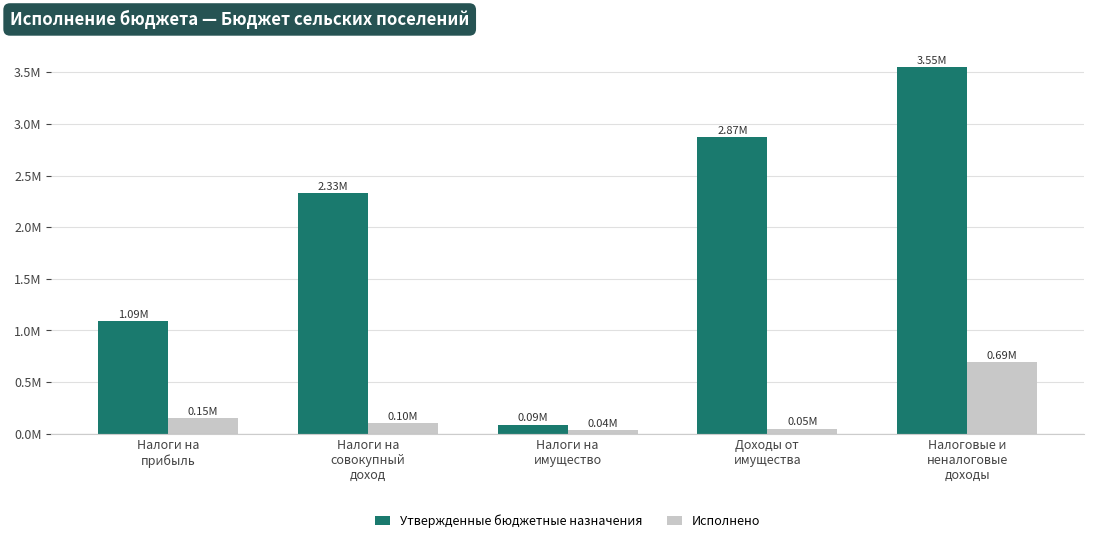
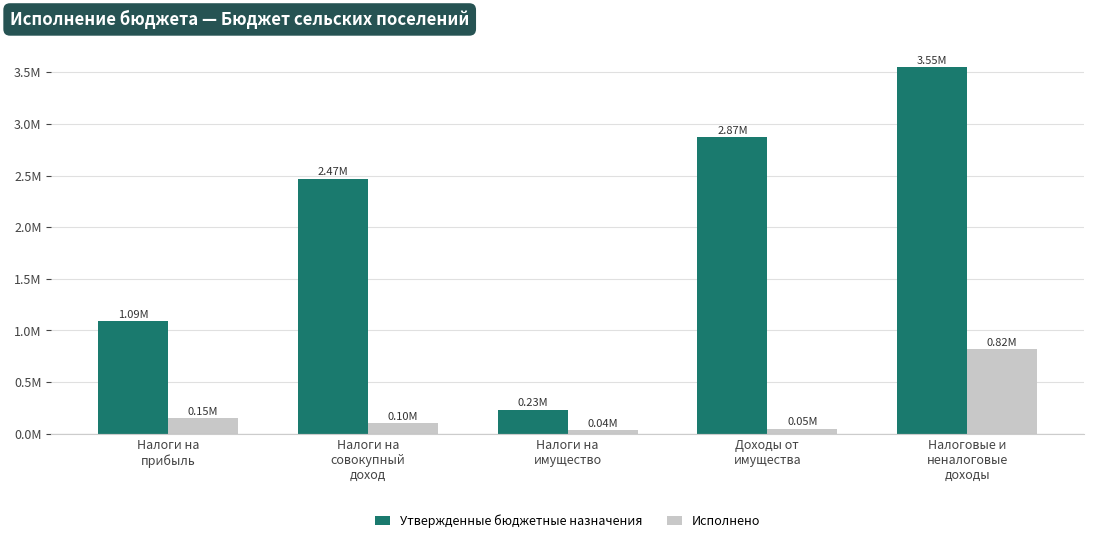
  {
    "Утвержденные бюджетные назначения": {
      "Налоги на прибыль": "1.09M",
-     "Налоги на совокупный доход": "2.33M",
-     "Налоги на имущество": "0.09M",
+     "Налоги на совокупный доход": "2.47M",
+     "Налоги на имущество": "0.23M",
      "Доходы от имущества": "2.87M",
      "Налоговые и неналоговые доходы": "3.55M"
    },
    "Исполнено": {
      "Налоги на прибыль": "0.15M",
      "Налоги на совокупный доход": "0.10M",
      "Налоги на имущество": "0.04M",
      "Доходы от имущества": "0.05M",
-     "Налоговые и неналоговые доходы": "0.69M"
+     "Налоговые и неналоговые доходы": "0.82M"
    }
  }
